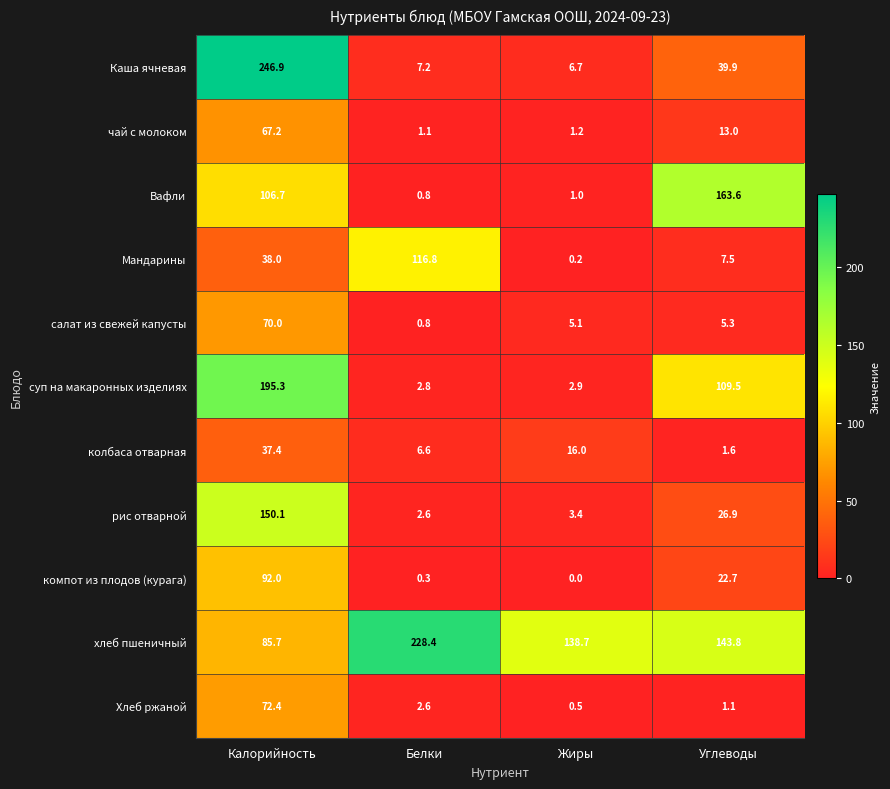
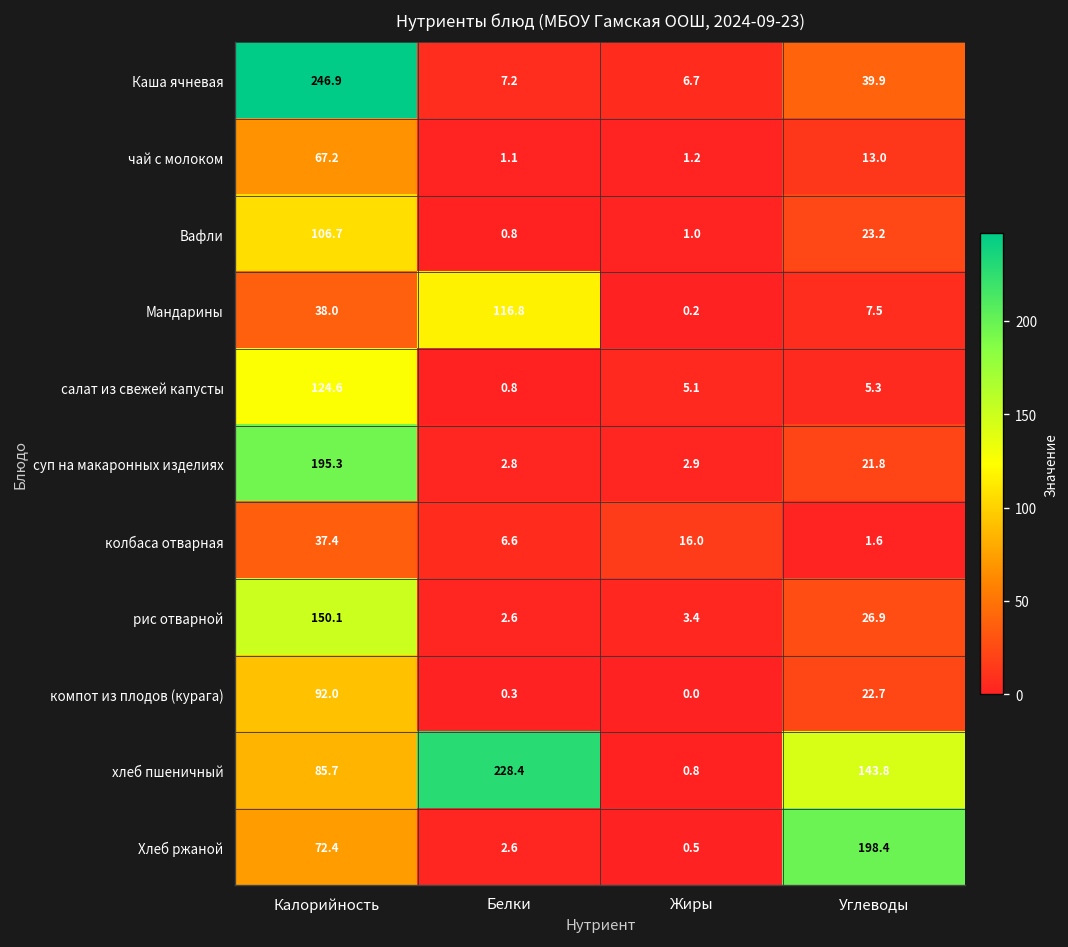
  {
    "Каша ячневая": {
      "Калорийность": 246.9,
      "Белки": 7.2,
      "Жиры": 6.7,
      "Углеводы": 39.9
    },
    "чай с молоком": {
      "Калорийность": 67.2,
      "Белки": 1.1,
      "Жиры": 1.2,
      "Углеводы": 13.0
    },
    "Вафли": {
      "Калорийность": 106.7,
      "Белки": 0.8,
      "Жиры": 1.0,
-     "Углеводы": 163.6
+     "Углеводы": 23.2
    },
    "Мандарины": {
      "Калорийность": 38.0,
      "Белки": 116.8,
      "Жиры": 0.2,
      "Углеводы": 7.5
    },
    "салат из свежей капусты": {
-     "Калорийность": 70.0,
+     "Калорийность": 124.6,
      "Белки": 0.8,
      "Жиры": 5.1,
      "Углеводы": 5.3
    },
    "суп на макаронных изделиях": {
      "Калорийность": 195.3,
      "Белки": 2.8,
      "Жиры": 2.9,
-     "Углеводы": 109.5
+     "Углеводы": 21.8
    },
    "колбаса отварная": {
      "Калорийность": 37.4,
      "Белки": 6.6,
      "Жиры": 16.0,
      "Углеводы": 1.6
    },
    "рис отварной": {
      "Калорийность": 150.1,
      "Белки": 2.6,
      "Жиры": 3.4,
      "Углеводы": 26.9
    },
    "компот из плодов (курага)": {
      "Калорийность": 92.0,
      "Белки": 0.3,
      "Жиры": 0.0,
      "Углеводы": 22.7
    },
    "хлеб пшеничный": {
      "Калорийность": 85.7,
      "Белки": 228.4,
-     "Жиры": 138.7,
+     "Жиры": 0.8,
      "Углеводы": 143.8
    },
    "Хлеб ржаной": {
      "Калорийность": 72.4,
      "Белки": 2.6,
      "Жиры": 0.5,
-     "Углеводы": 1.1
+     "Углеводы": 198.4
    }
  }
